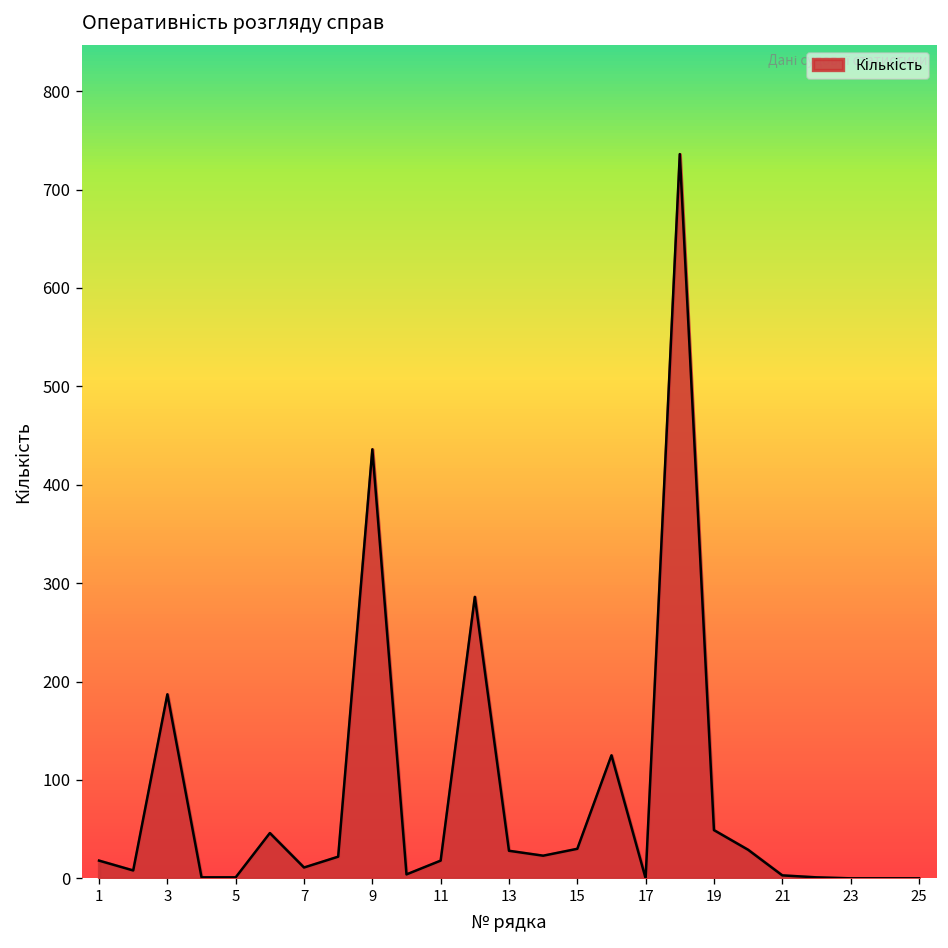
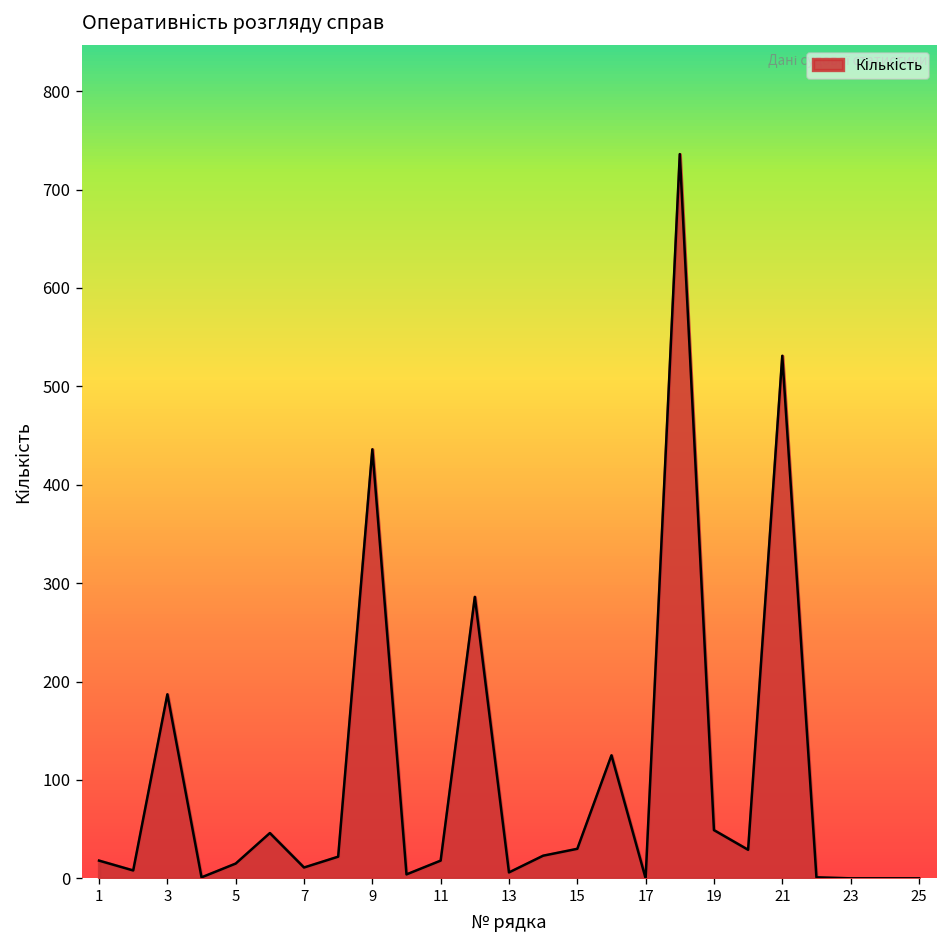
  {
    "1": 20,
    "3": 190,
-   "5": 0,
+   "5": 20,
    "7": 10,
    "9": 440,
    "11": 20,
-   "13": 30,
+   "13": 10,
    "15": 30,
    "17": 0,
    "19": 50,
-   "21": 0,
+   "21": 530,
    "23": 0,
    "25": 0
  }
